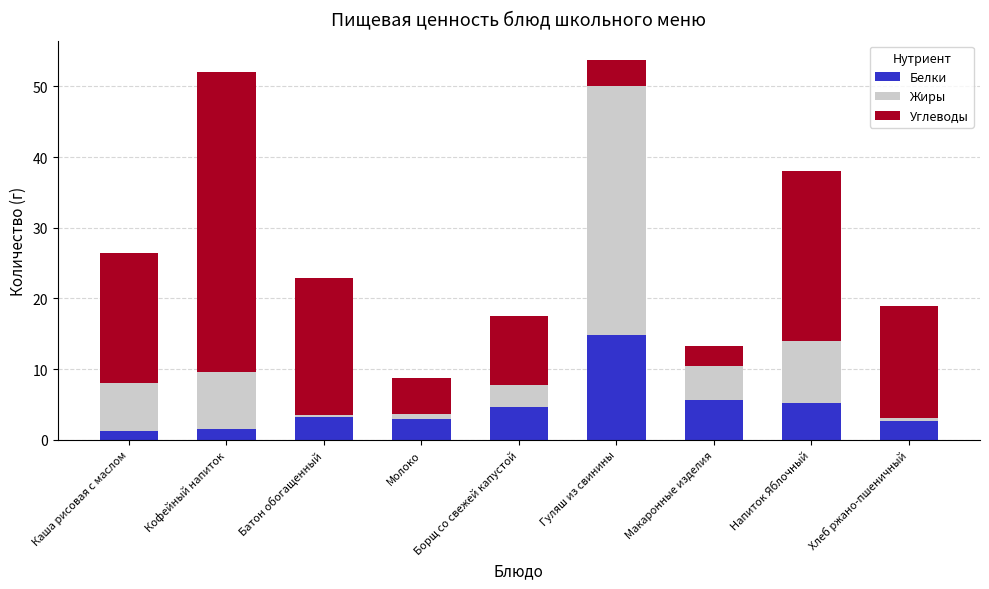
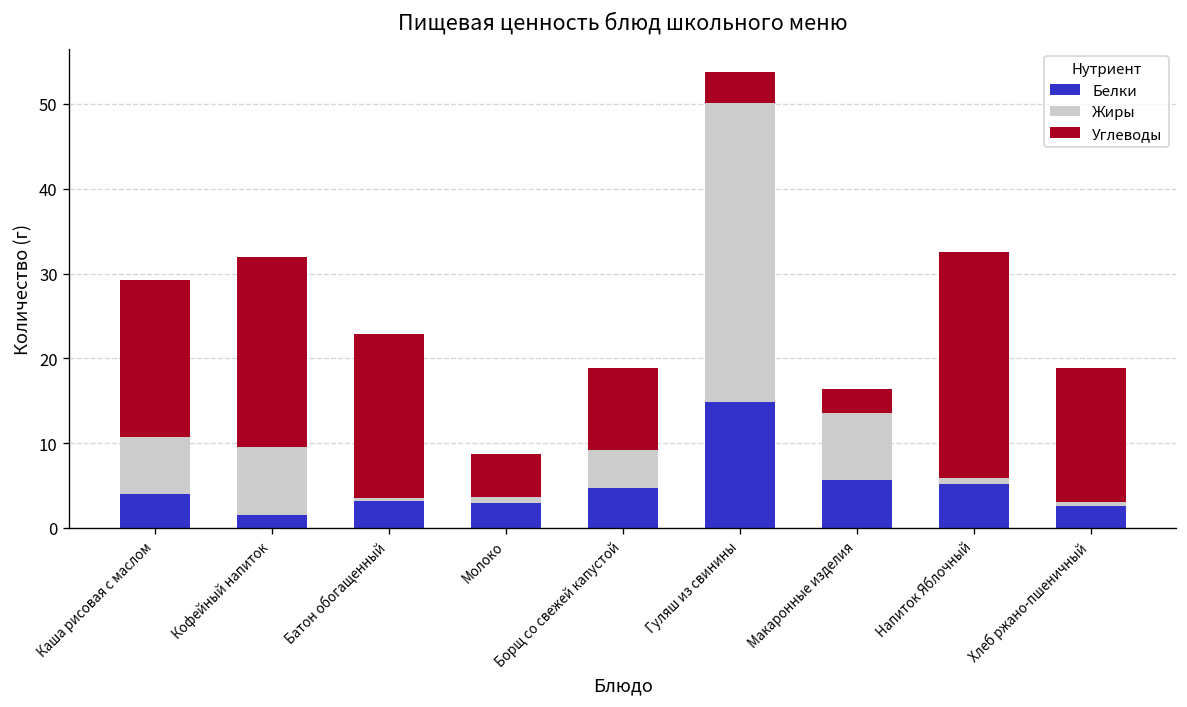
  {
    "Белки": {
-     "Каша рисовая с маслом": 1,
+     "Каша рисовая с маслом": 4,
      "Кофейный напиток": 2,
      "Батон обогащенный": 3,
      "Молоко": 3,
      "Борщ со свежей капустой": 5,
      "Гуляш из свинины": 15,
      "Макаронные изделия": 6,
      "Напиток Яблочный": 5,
      "Хлеб ржано-пшеничный": 3
    },
    "Жиры": {
      "Каша рисовая с маслом": 7,
      "Кофейный напиток": 8,
      "Батон обогащенный": 0,
      "Молоко": 1,
-     "Борщ со свежей капустой": 3,
+     "Борщ со свежей капустой": 4,
      "Гуляш из свинины": 35,
-     "Макаронные изделия": 5,
-     "Напиток Яблочный": 9,
+     "Макаронные изделия": 8,
+     "Напиток Яблочный": 1,
      "Хлеб ржано-пшеничный": 1
    },
    "Углеводы": {
      "Каша рисовая с маслом": 19,
-     "Кофейный напиток": 42,
+     "Кофейный напиток": 22,
      "Батон обогащенный": 19,
      "Молоко": 5,
      "Борщ со свежей капустой": 10,
      "Гуляш из свинины": 4,
      "Макаронные изделия": 3,
-     "Напиток Яблочный": 24,
+     "Напиток Яблочный": 27,
      "Хлеб ржано-пшеничный": 16
    }
  }
